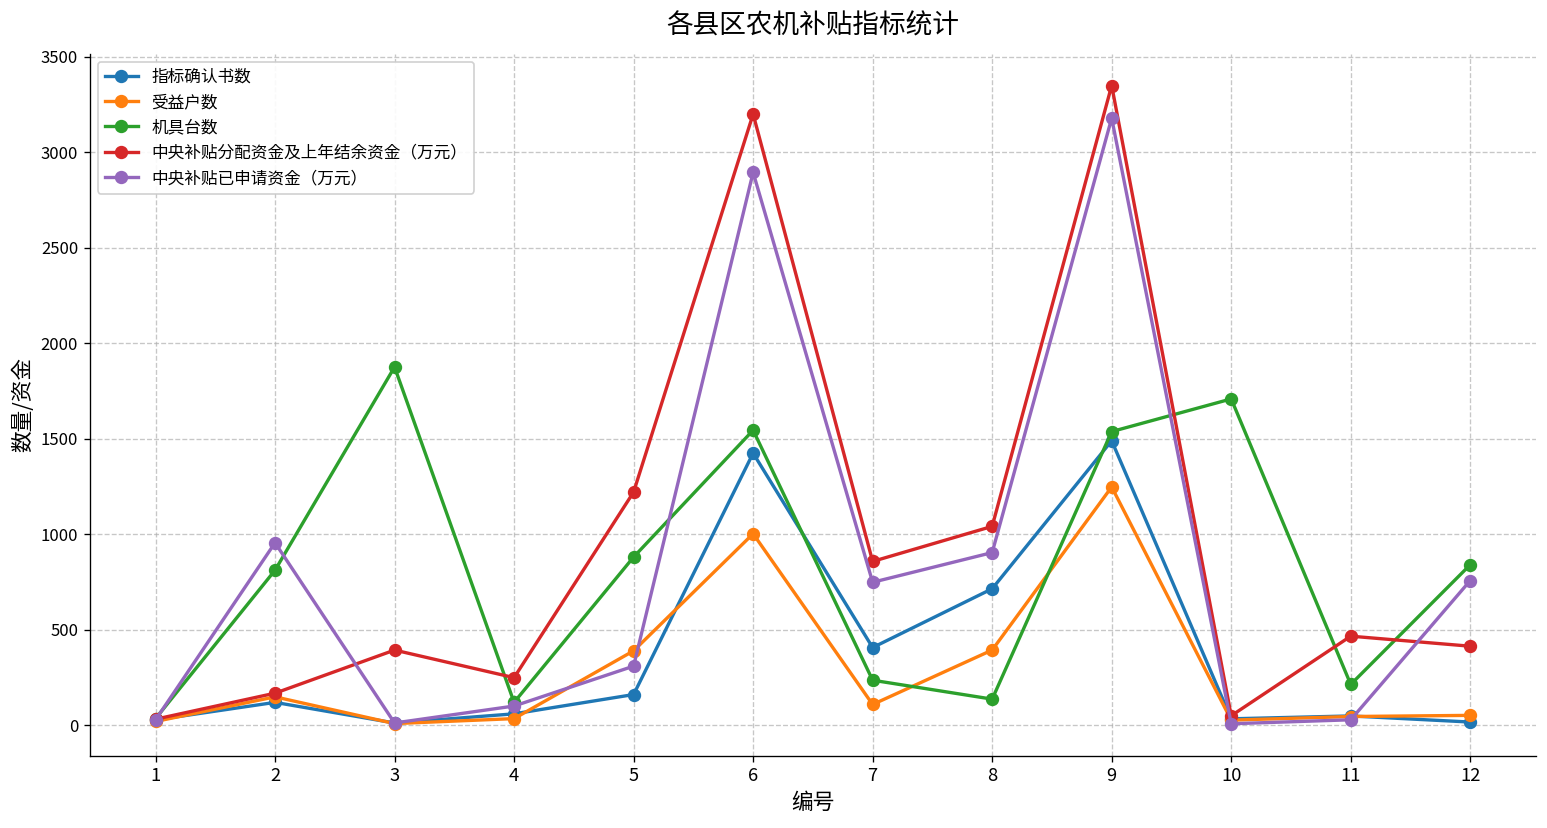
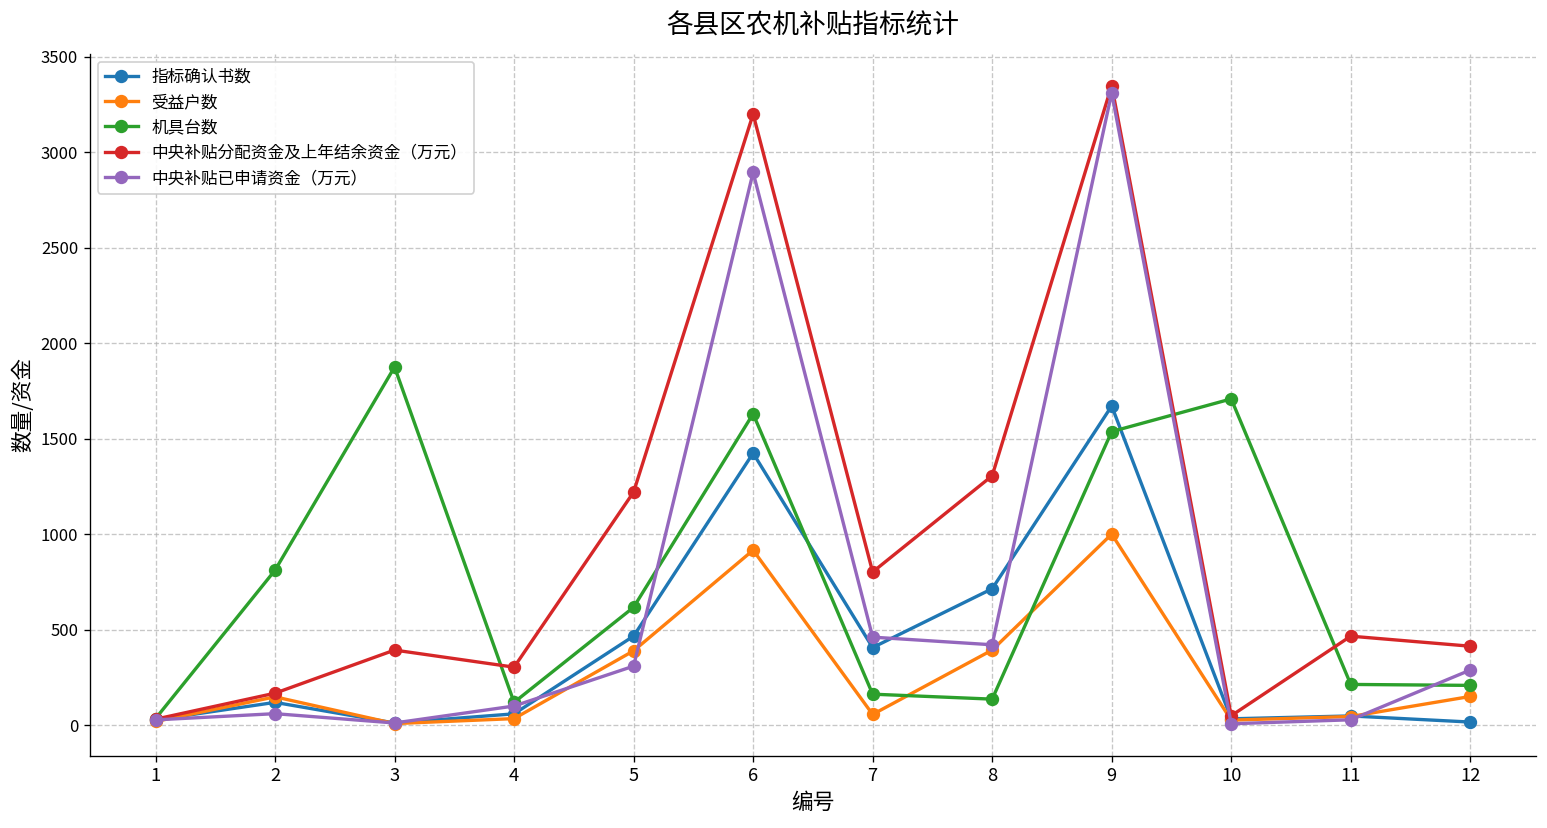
  {
    "指标确认书数": {
      "2": 120,
      "4": 60,
-     "5": 160,
+     "5": 470,
      "6": 1430,
      "7": 410,
      "8": 720,
-     "9": 1490,
+     "9": 1670,
      "12": 20
    },
    "受益户数": {
      "2": 150,
      "4": 40,
      "5": 390,
-     "6": 1000,
-     "7": 110,
+     "6": 920,
+     "7": 60,
      "8": 390,
-     "9": 1250,
-     "12": 50
+     "9": 1000,
+     "12": 150
    },
    "机具台数": {
      "2": 810,
      "3": 1880,
      "4": 120,
-     "5": 880,
-     "6": 1550,
-     "7": 240,
+     "5": 620,
+     "6": 1630,
+     "7": 160,
      "8": 140,
      "9": 1540,
      "10": 1710,
      "11": 210,
-     "12": 840
+     "12": 210
    },
    "中央补贴分配资金及上年结余资金（万元）": {
      "2": 170,
      "3": 390,
-     "4": 250,
+     "4": 300,
      "5": 1220,
      "6": 3200,
-     "7": 860,
-     "8": 1040,
+     "7": 800,
+     "8": 1310,
      "9": 3350,
      "11": 470,
      "12": 410
    },
    "中央补贴已申请资金（万元）": {
-     "2": 960,
+     "2": 60,
      "4": 100,
      "5": 310,
      "6": 2900,
-     "7": 750,
-     "8": 900,
-     "9": 3180,
+     "7": 460,
+     "8": 420,
+     "9": 3310,
      "10": 10,
      "11": 30,
-     "12": 760
+     "12": 290
    }
  }
